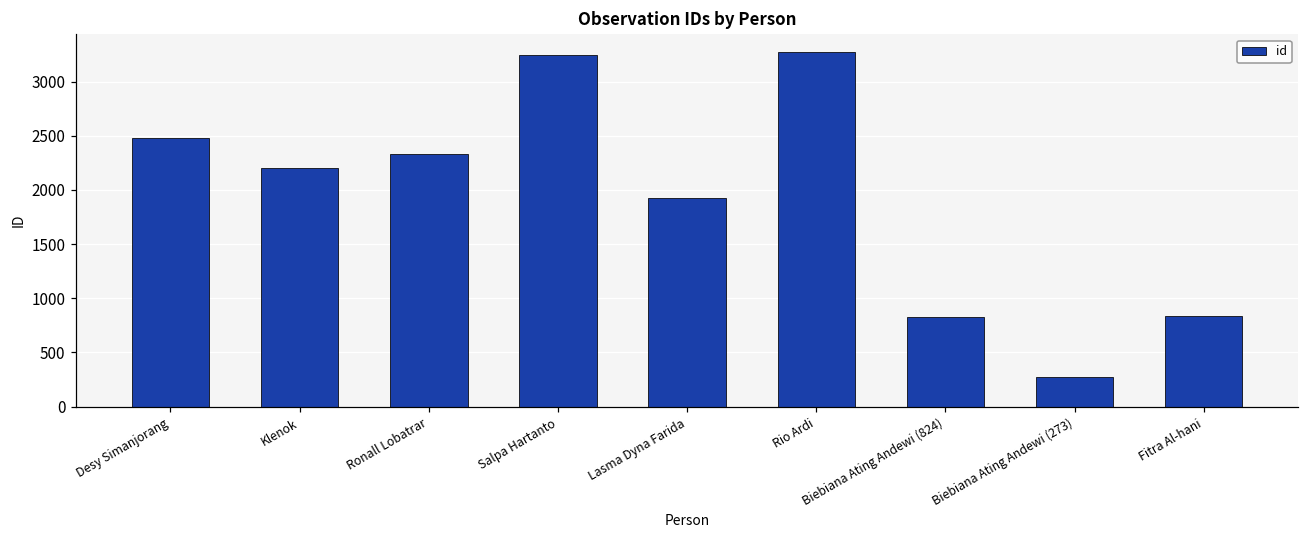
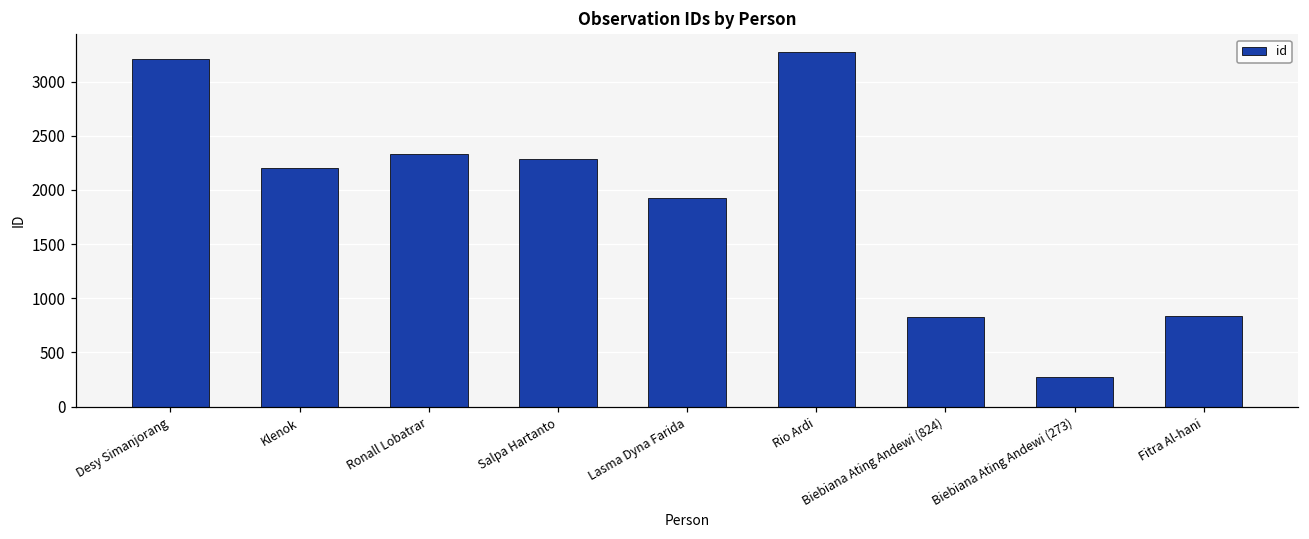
  {
-   "Desy Simanjorang": 2500,
+   "Desy Simanjorang": 3200,
    "Klenok": 2200,
    "Ronall Lobatrar": 2300,
-   "Salpa Hartanto": 3200,
+   "Salpa Hartanto": 2300,
    "Lasma Dyna Farida": 1900,
    "Rio Ardi": 3300,
    "Biebiana Ating Andewi (824)": 800,
    "Biebiana Ating Andewi (273)": 300,
    "Fitra Al-hani": 800
  }
